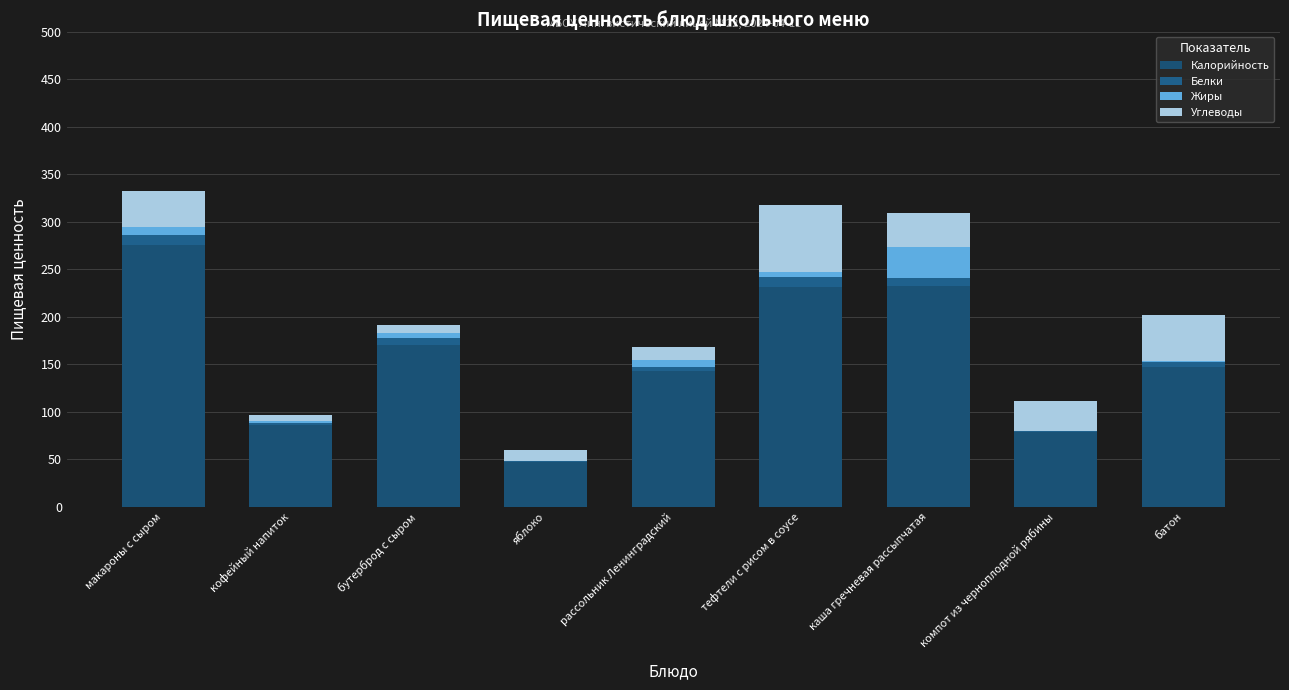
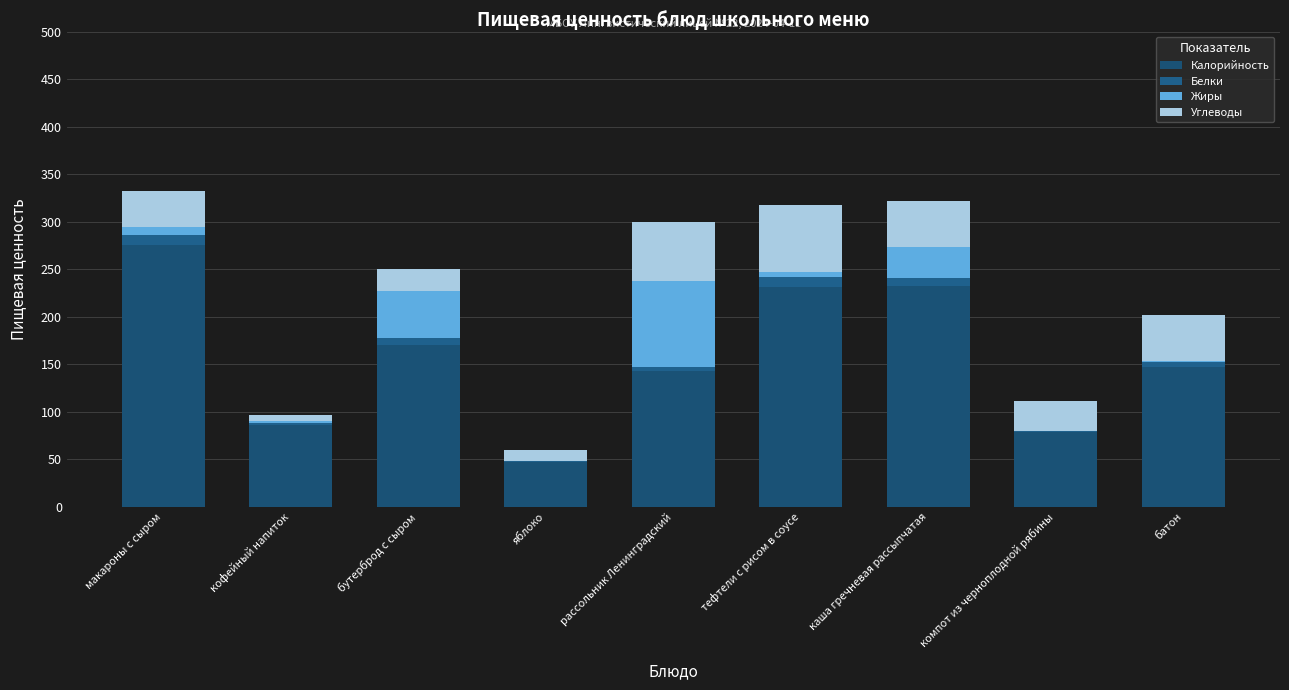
  {
    "Жиры": {
      "макароны с сыром": 10,
-     "бутерброд с сыром": 10,
+     "бутерброд с сыром": 50,
      "яблоко": 0,
-     "рассольник Ленинградский": 10,
+     "рассольник Ленинградский": 90,
      "тефтели с рисом в соусе": 10,
      "каша гречневая рассыпчатая": 30
    },
    "Углеводы": {
      "макароны с сыром": 40,
      "кофейный напиток": 10,
-     "бутерброд с сыром": 10,
+     "бутерброд с сыром": 20,
      "яблоко": 10,
-     "рассольник Ленинградский": 10,
+     "рассольник Ленинградский": 60,
      "тефтели с рисом в соусе": 70,
-     "каша гречневая рассыпчатая": 40,
+     "каша гречневая рассыпчатая": 50,
      "компот из черноплодной рябины": 30,
      "батон": 50
    }
  }
